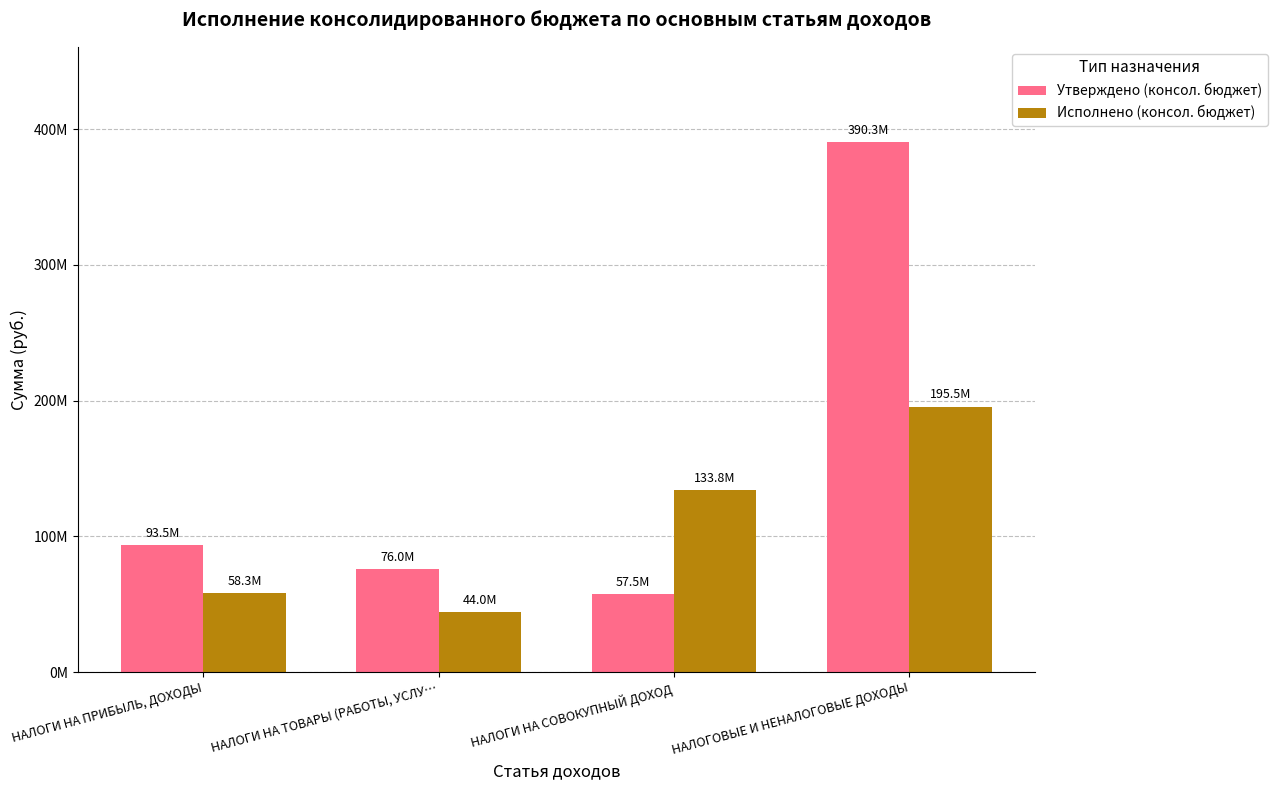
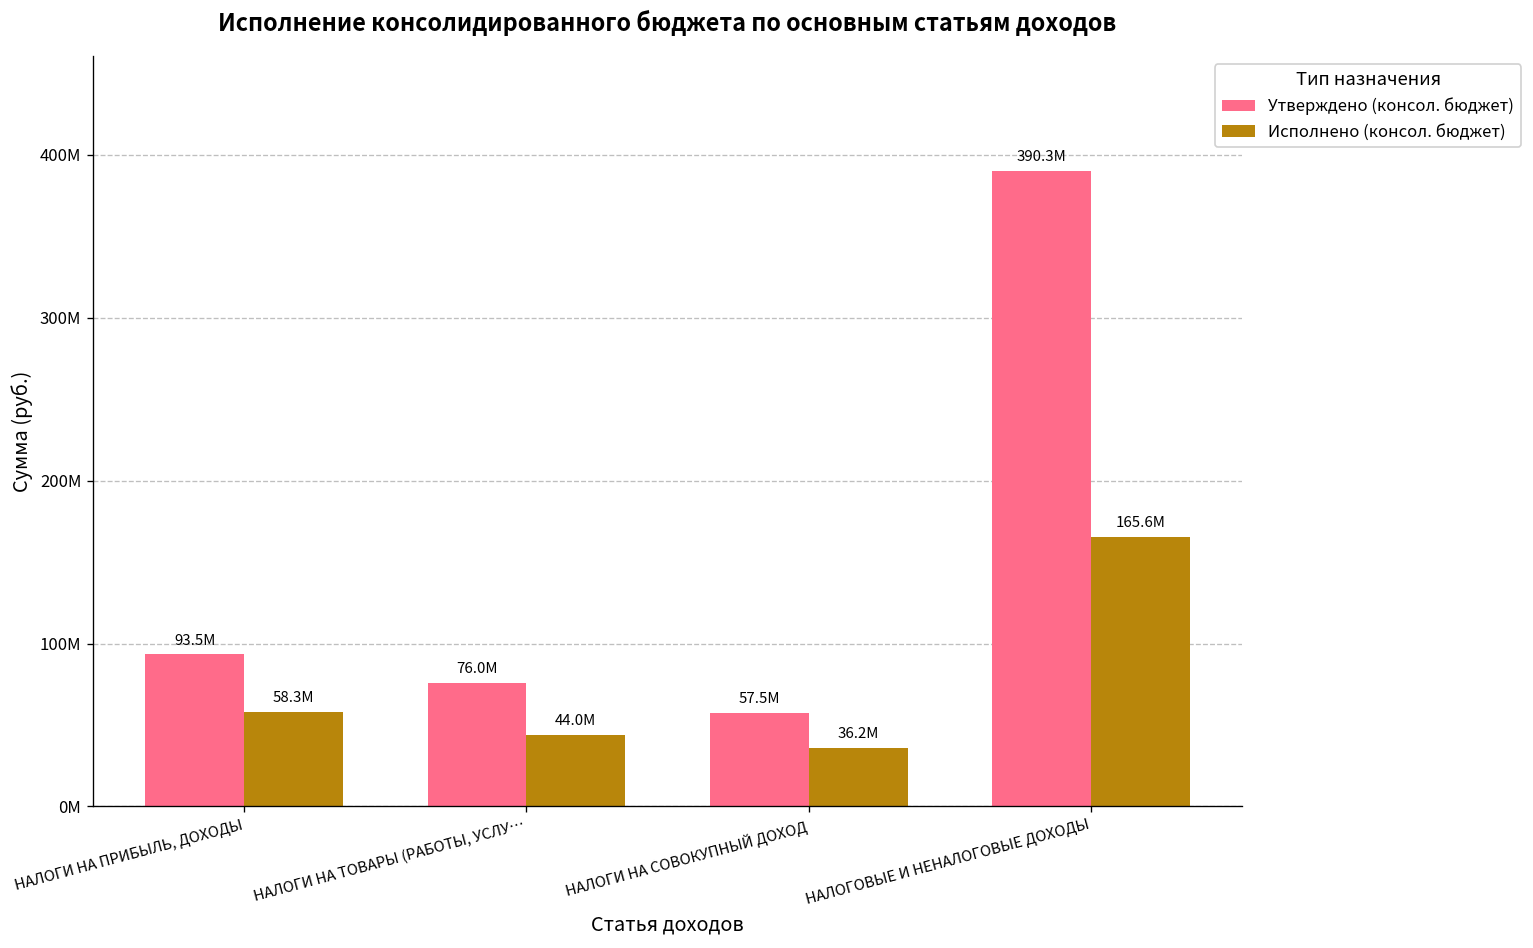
  {
    "Утверждено (консол. бюджет)": {
      "НАЛОГИ НА ПРИБЫЛЬ, ДОХОДЫ": "93.5M",
      "НАЛОГИ НА ТОВАРЫ (РАБОТЫ, УСЛУ…": "76.0M",
      "НАЛОГИ НА СОВОКУПНЫЙ ДОХОД": "57.5M",
      "НАЛОГОВЫЕ И НЕНАЛОГОВЫЕ ДОХОДЫ": "390.3M"
    },
    "Исполнено (консол. бюджет)": {
      "НАЛОГИ НА ПРИБЫЛЬ, ДОХОДЫ": "58.3M",
      "НАЛОГИ НА ТОВАРЫ (РАБОТЫ, УСЛУ…": "44.0M",
-     "НАЛОГИ НА СОВОКУПНЫЙ ДОХОД": "133.8M",
-     "НАЛОГОВЫЕ И НЕНАЛОГОВЫЕ ДОХОДЫ": "195.5M"
+     "НАЛОГИ НА СОВОКУПНЫЙ ДОХОД": "36.2M",
+     "НАЛОГОВЫЕ И НЕНАЛОГОВЫЕ ДОХОДЫ": "165.6M"
    }
  }
